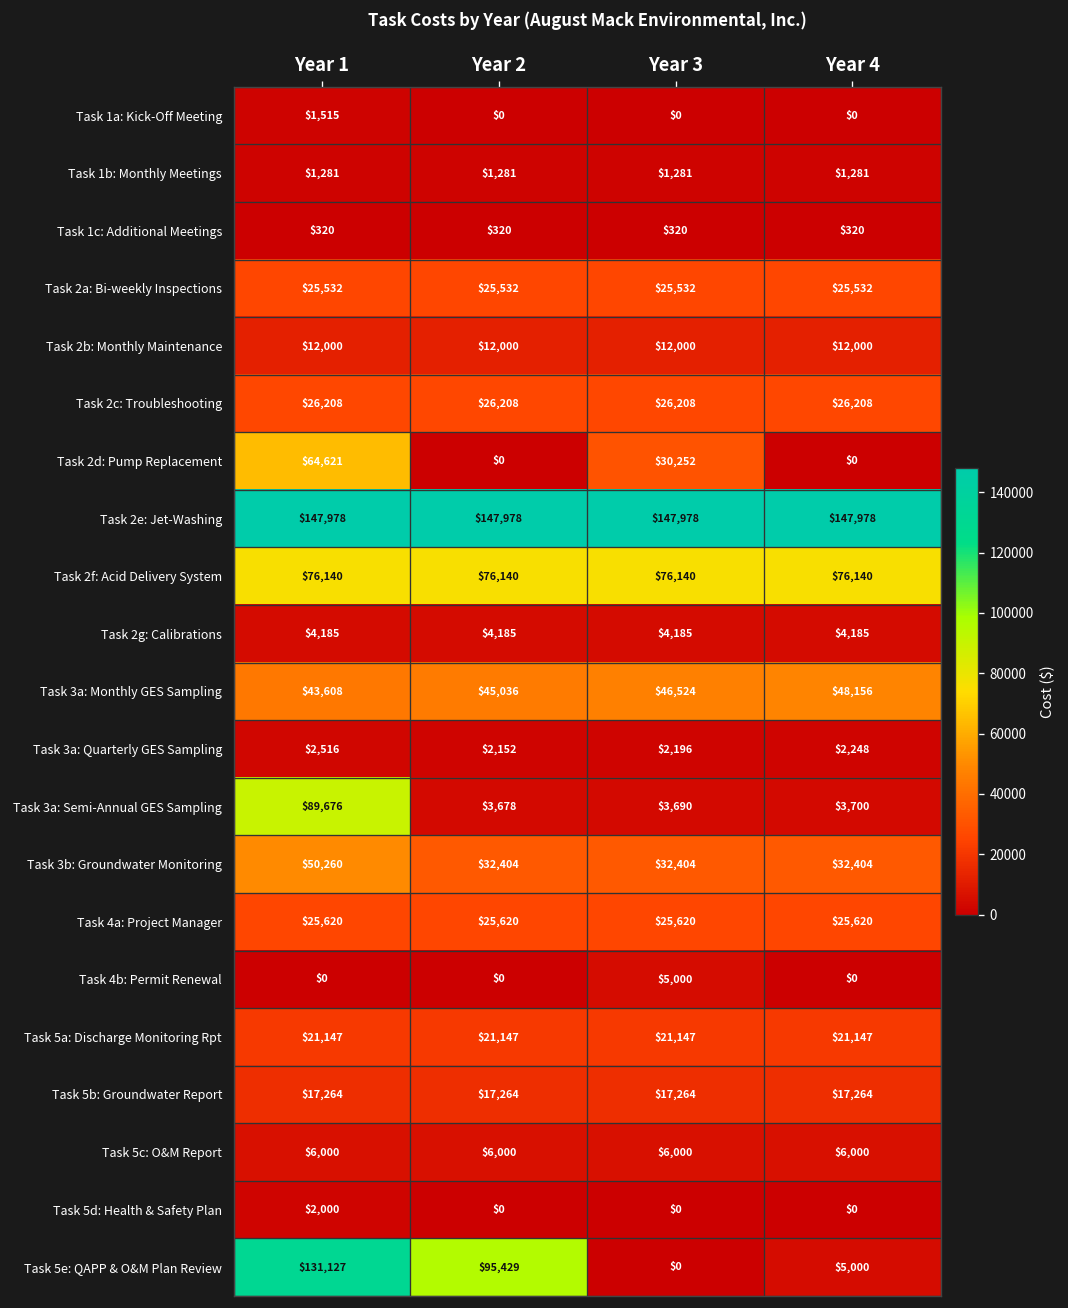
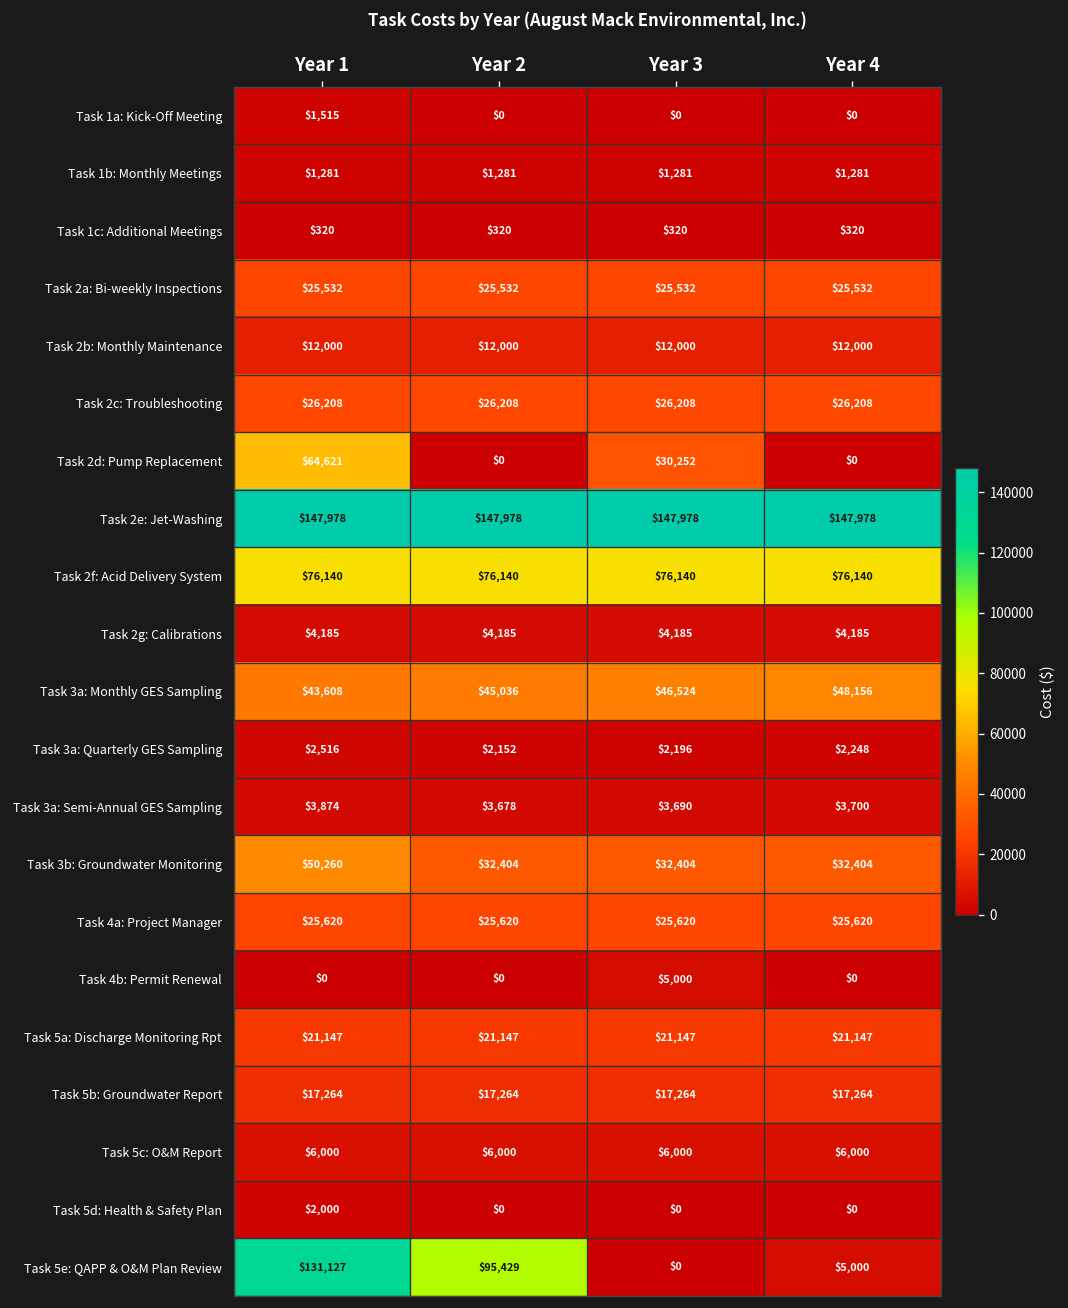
  {
    "Task 1a: Kick-Off Meeting": {
      "Year 1": "$1,515",
      "Year 2": "$0",
      "Year 3": "$0",
      "Year 4": "$0"
    },
    "Task 1b: Monthly Meetings": {
      "Year 1": "$1,281",
      "Year 2": "$1,281",
      "Year 3": "$1,281",
      "Year 4": "$1,281"
    },
    "Task 1c: Additional Meetings": {
      "Year 1": "$320",
      "Year 2": "$320",
      "Year 3": "$320",
      "Year 4": "$320"
    },
    "Task 2a: Bi-weekly Inspections": {
      "Year 1": "$25,532",
      "Year 2": "$25,532",
      "Year 3": "$25,532",
      "Year 4": "$25,532"
    },
    "Task 2b: Monthly Maintenance": {
      "Year 1": "$12,000",
      "Year 2": "$12,000",
      "Year 3": "$12,000",
      "Year 4": "$12,000"
    },
    "Task 2c: Troubleshooting": {
      "Year 1": "$26,208",
      "Year 2": "$26,208",
      "Year 3": "$26,208",
      "Year 4": "$26,208"
    },
    "Task 2d: Pump Replacement": {
      "Year 1": "$64,621",
      "Year 2": "$0",
      "Year 3": "$30,252",
      "Year 4": "$0"
    },
    "Task 2e: Jet-Washing": {
      "Year 1": "$147,978",
      "Year 2": "$147,978",
      "Year 3": "$147,978",
      "Year 4": "$147,978"
    },
    "Task 2f: Acid Delivery System": {
      "Year 1": "$76,140",
      "Year 2": "$76,140",
      "Year 3": "$76,140",
      "Year 4": "$76,140"
    },
    "Task 2g: Calibrations": {
      "Year 1": "$4,185",
      "Year 2": "$4,185",
      "Year 3": "$4,185",
      "Year 4": "$4,185"
    },
    "Task 3a: Monthly GES Sampling": {
      "Year 1": "$43,608",
      "Year 2": "$45,036",
      "Year 3": "$46,524",
      "Year 4": "$48,156"
    },
    "Task 3a: Quarterly GES Sampling": {
      "Year 1": "$2,516",
      "Year 2": "$2,152",
      "Year 3": "$2,196",
      "Year 4": "$2,248"
    },
    "Task 3a: Semi-Annual GES Sampling": {
-     "Year 1": "$89,676",
+     "Year 1": "$3,874",
      "Year 2": "$3,678",
      "Year 3": "$3,690",
      "Year 4": "$3,700"
    },
    "Task 3b: Groundwater Monitoring": {
      "Year 1": "$50,260",
      "Year 2": "$32,404",
      "Year 3": "$32,404",
      "Year 4": "$32,404"
    },
    "Task 4a: Project Manager": {
      "Year 1": "$25,620",
      "Year 2": "$25,620",
      "Year 3": "$25,620",
      "Year 4": "$25,620"
    },
    "Task 4b: Permit Renewal": {
      "Year 1": "$0",
      "Year 2": "$0",
      "Year 3": "$5,000",
      "Year 4": "$0"
    },
    "Task 5a: Discharge Monitoring Rpt": {
      "Year 1": "$21,147",
      "Year 2": "$21,147",
      "Year 3": "$21,147",
      "Year 4": "$21,147"
    },
    "Task 5b: Groundwater Report": {
      "Year 1": "$17,264",
      "Year 2": "$17,264",
      "Year 3": "$17,264",
      "Year 4": "$17,264"
    },
    "Task 5c: O&M Report": {
      "Year 1": "$6,000",
      "Year 2": "$6,000",
      "Year 3": "$6,000",
      "Year 4": "$6,000"
    },
    "Task 5d: Health & Safety Plan": {
      "Year 1": "$2,000",
      "Year 2": "$0",
      "Year 3": "$0",
      "Year 4": "$0"
    },
    "Task 5e: QAPP & O&M Plan Review": {
      "Year 1": "$131,127",
      "Year 2": "$95,429",
      "Year 3": "$0",
      "Year 4": "$5,000"
    }
  }
